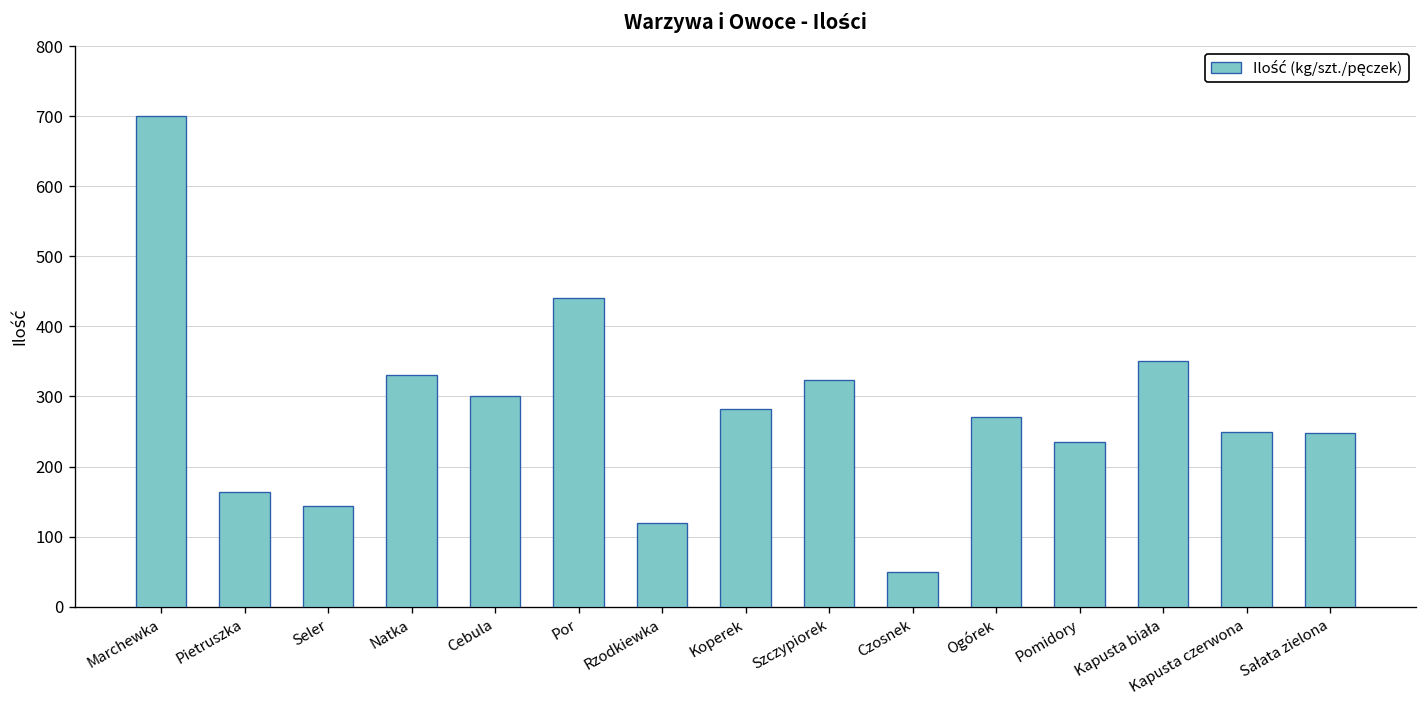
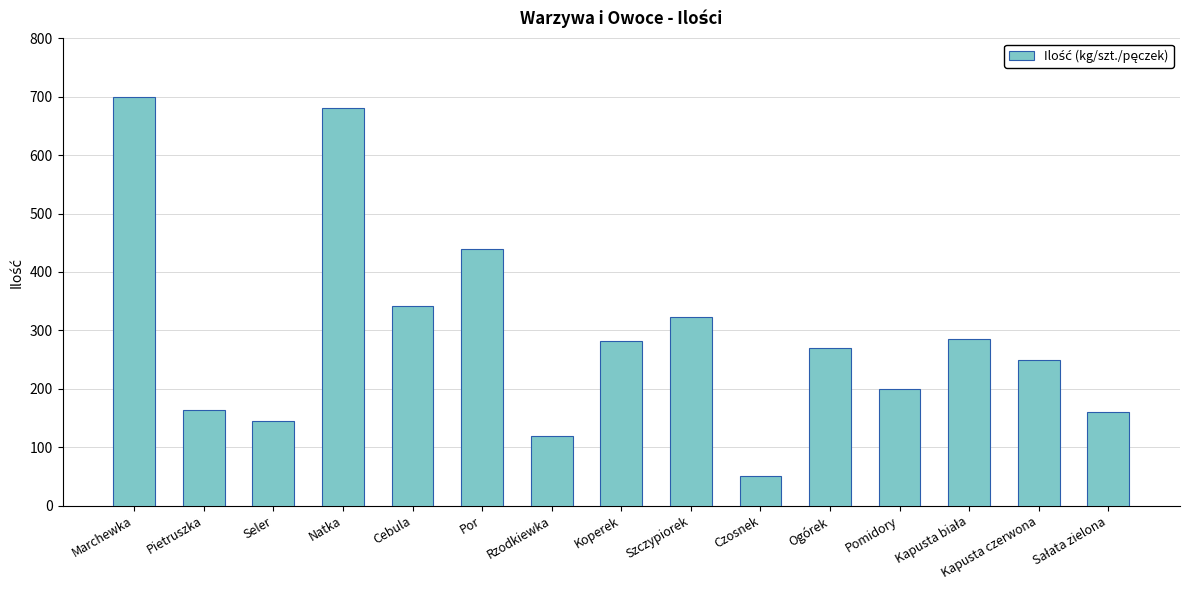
  {
    "Marchewka": 700,
    "Pietruszka": 160,
    "Seler": 140,
-   "Natka": 330,
-   "Cebula": 300,
+   "Natka": 680,
+   "Cebula": 340,
    "Por": 440,
    "Rzodkiewka": 120,
    "Koperek": 280,
    "Szczypiorek": 320,
    "Czosnek": 50,
    "Ogórek": 270,
-   "Pomidory": 240,
-   "Kapusta biała": 350,
+   "Pomidory": 200,
+   "Kapusta biała": 290,
    "Kapusta czerwona": 250,
-   "Sałata zielona": 250
+   "Sałata zielona": 160
  }
